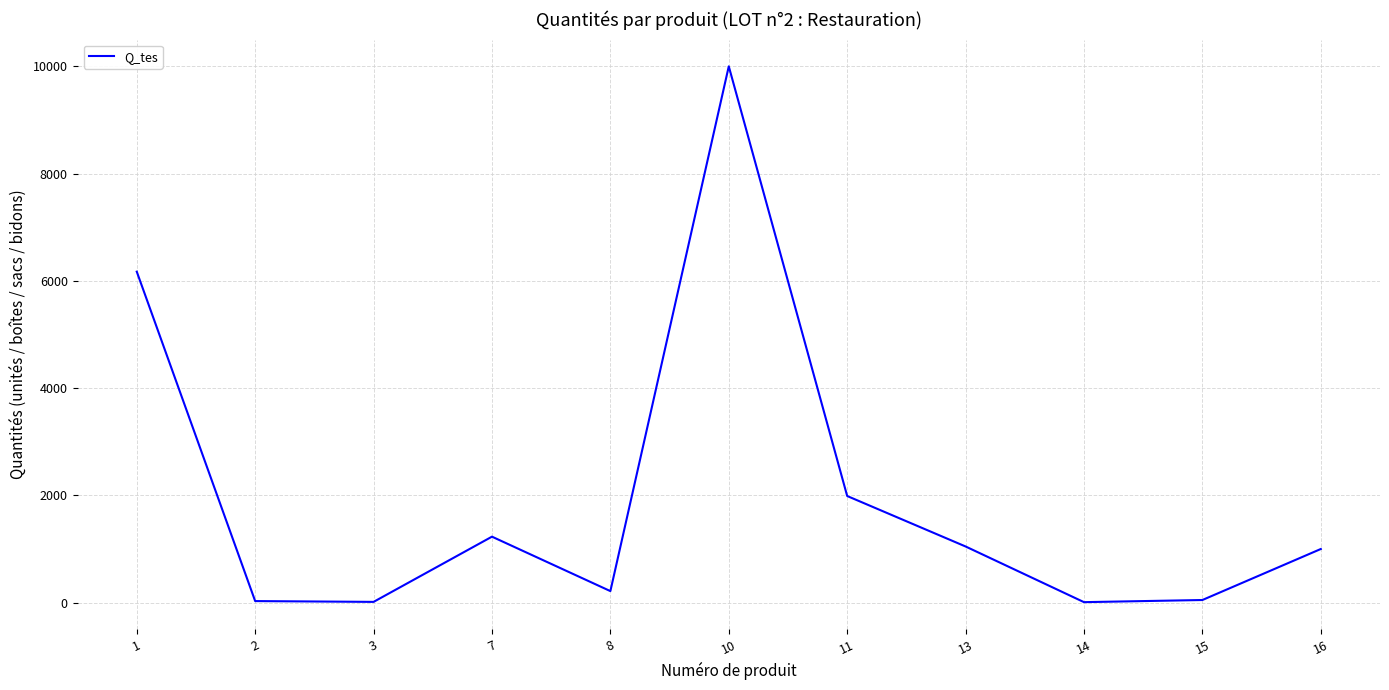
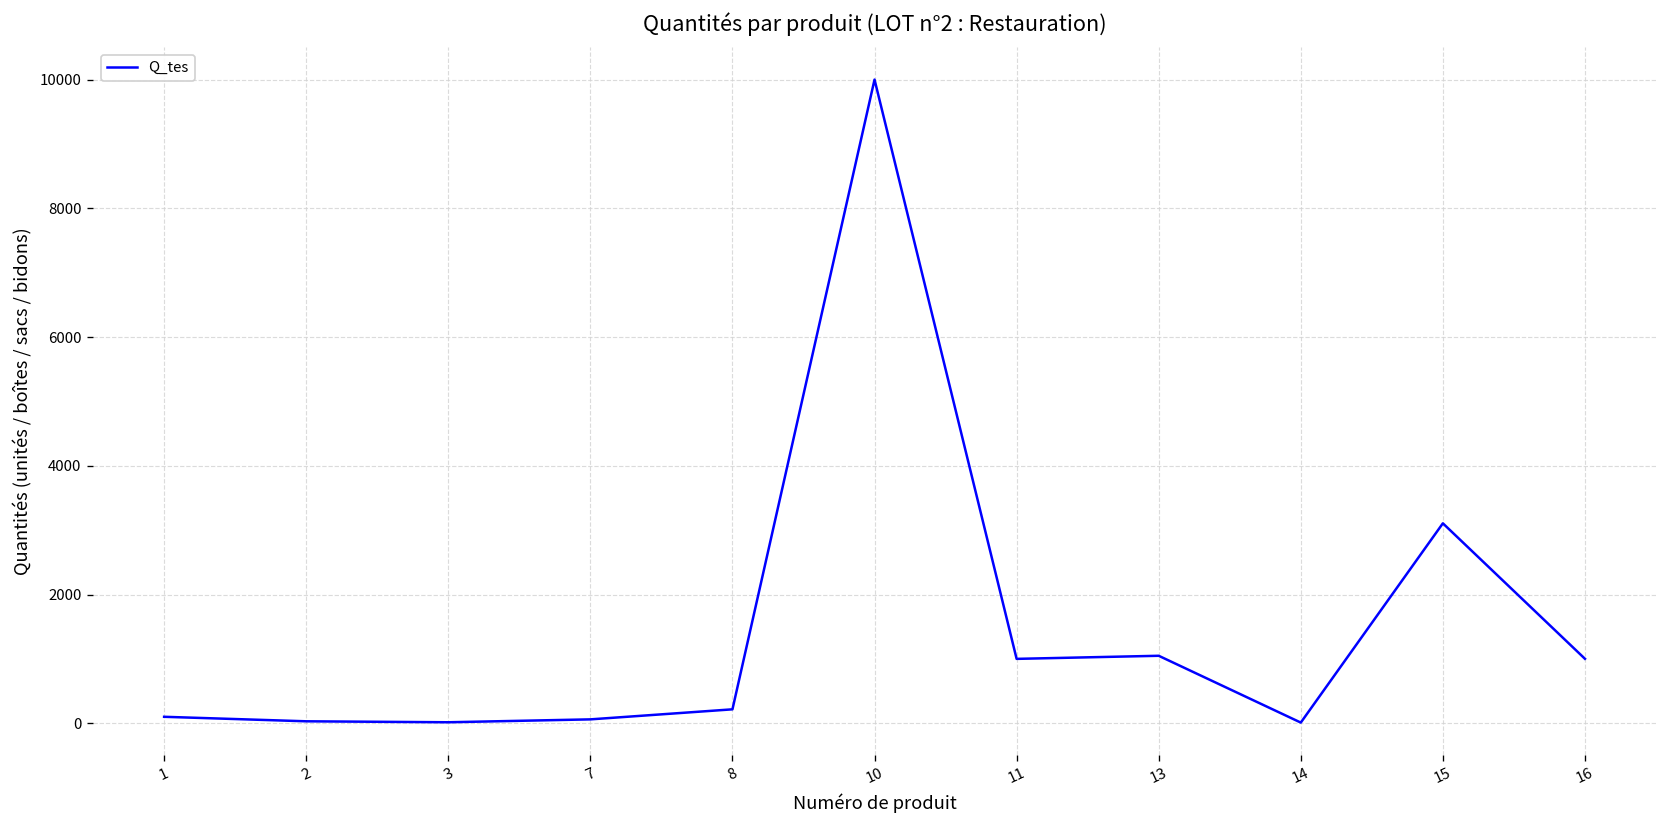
  {
-   "1": 6200,
+   "1": 100,
    "2": 0,
    "3": 0,
-   "7": 1200,
+   "7": 100,
    "8": 200,
    "10": 10000,
-   "11": 2000,
+   "11": 1000,
    "13": 1000,
    "14": 0,
-   "15": 100,
+   "15": 3100,
    "16": 1000
  }
